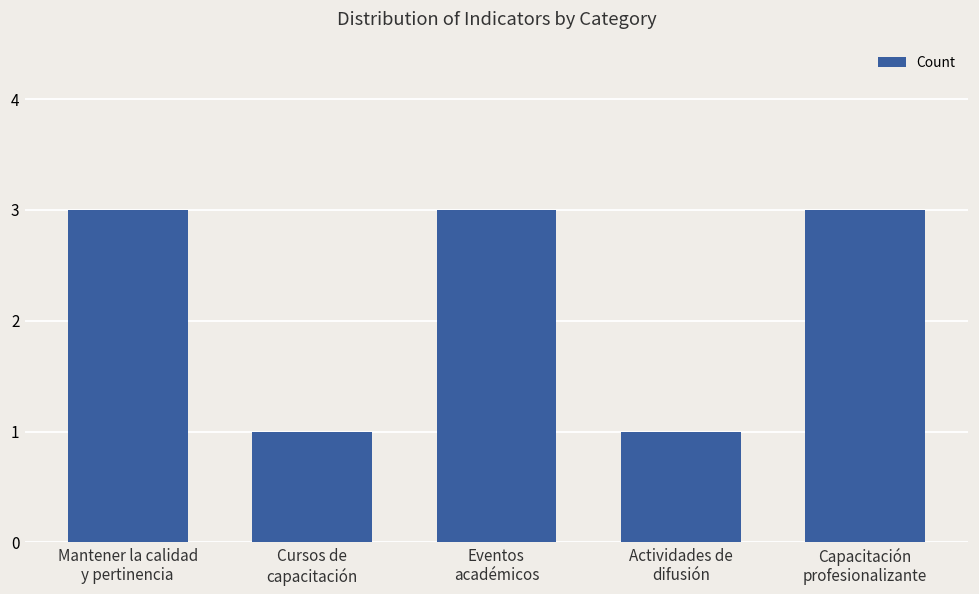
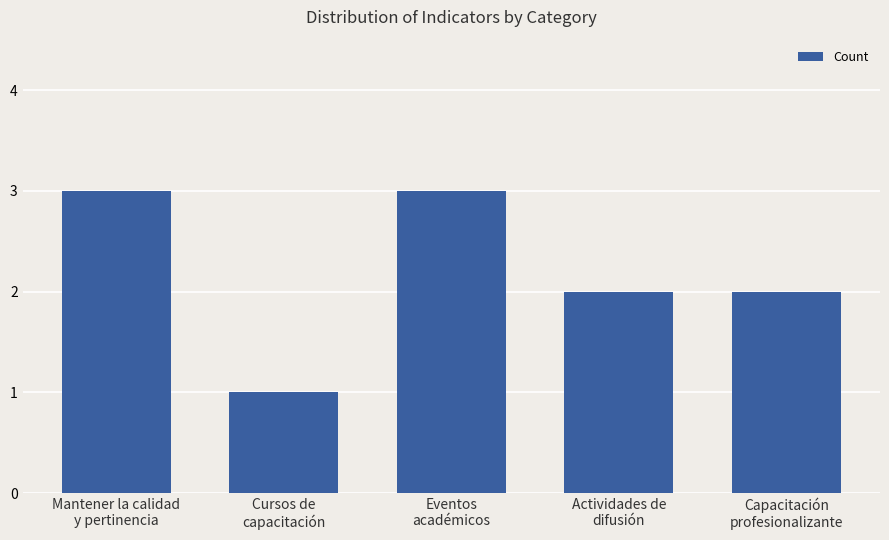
  {
    "Mantener la calidad y pertinencia": 3,
    "Cursos de capacitación": 1,
    "Eventos académicos": 3,
-   "Actividades de difusión": 1,
-   "Capacitación profesionalizante": 3
+   "Actividades de difusión": 2,
+   "Capacitación profesionalizante": 2
  }
